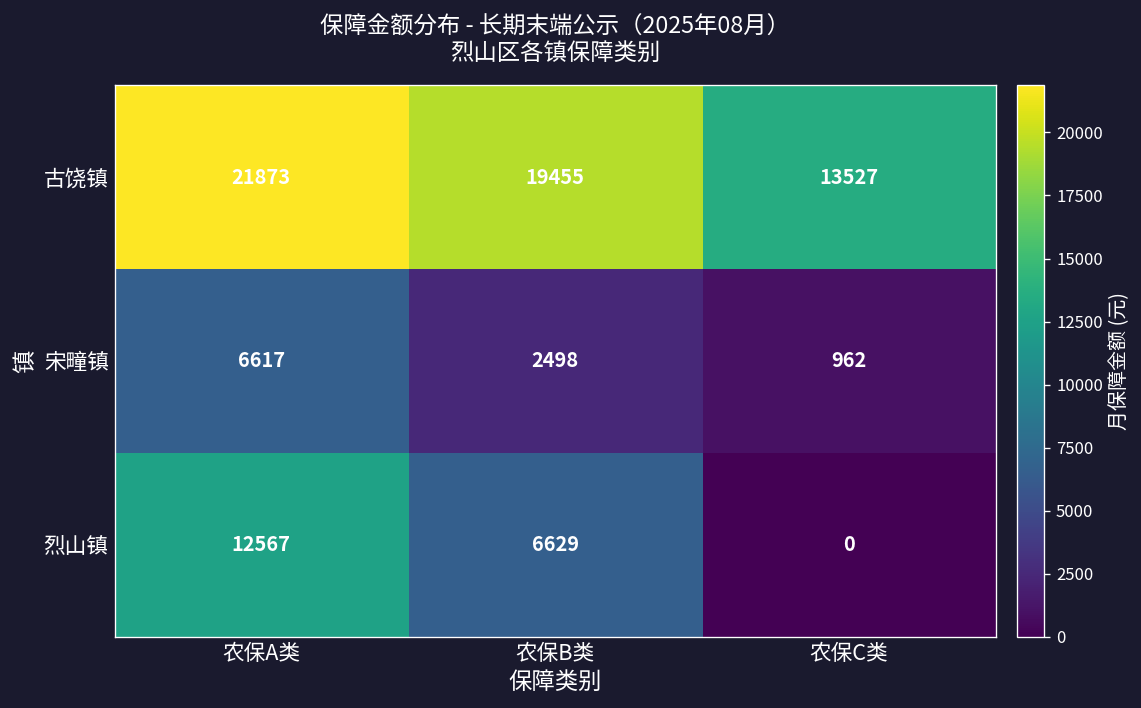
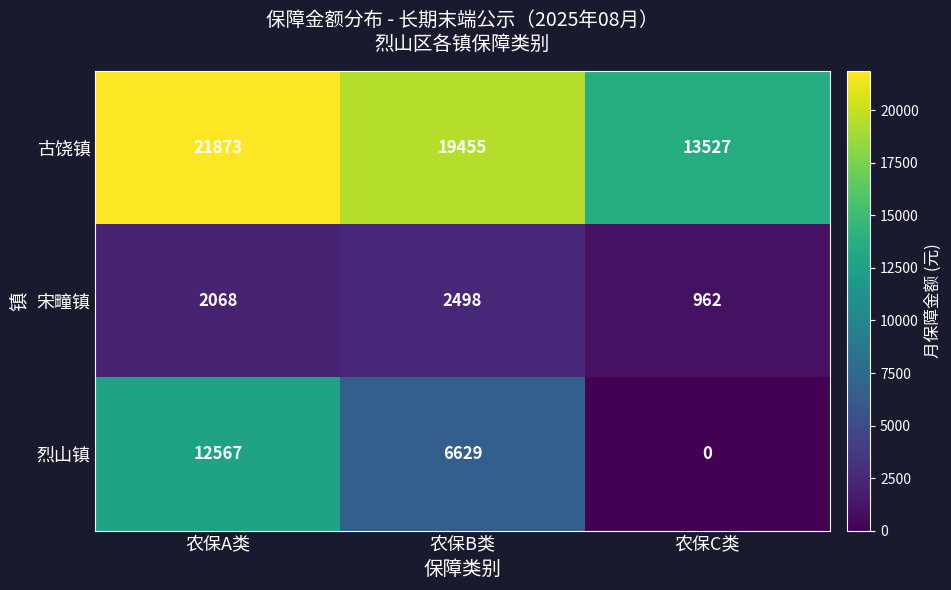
  {
    "古饶镇": {
      "农保A类": 21873,
      "农保B类": 19455,
      "农保C类": 13527
    },
    "宋疃镇": {
-     "农保A类": 6617,
+     "农保A类": 2068,
      "农保B类": 2498,
      "农保C类": 962
    },
    "烈山镇": {
      "农保A类": 12567,
      "农保B类": 6629,
      "农保C类": 0
    }
  }
